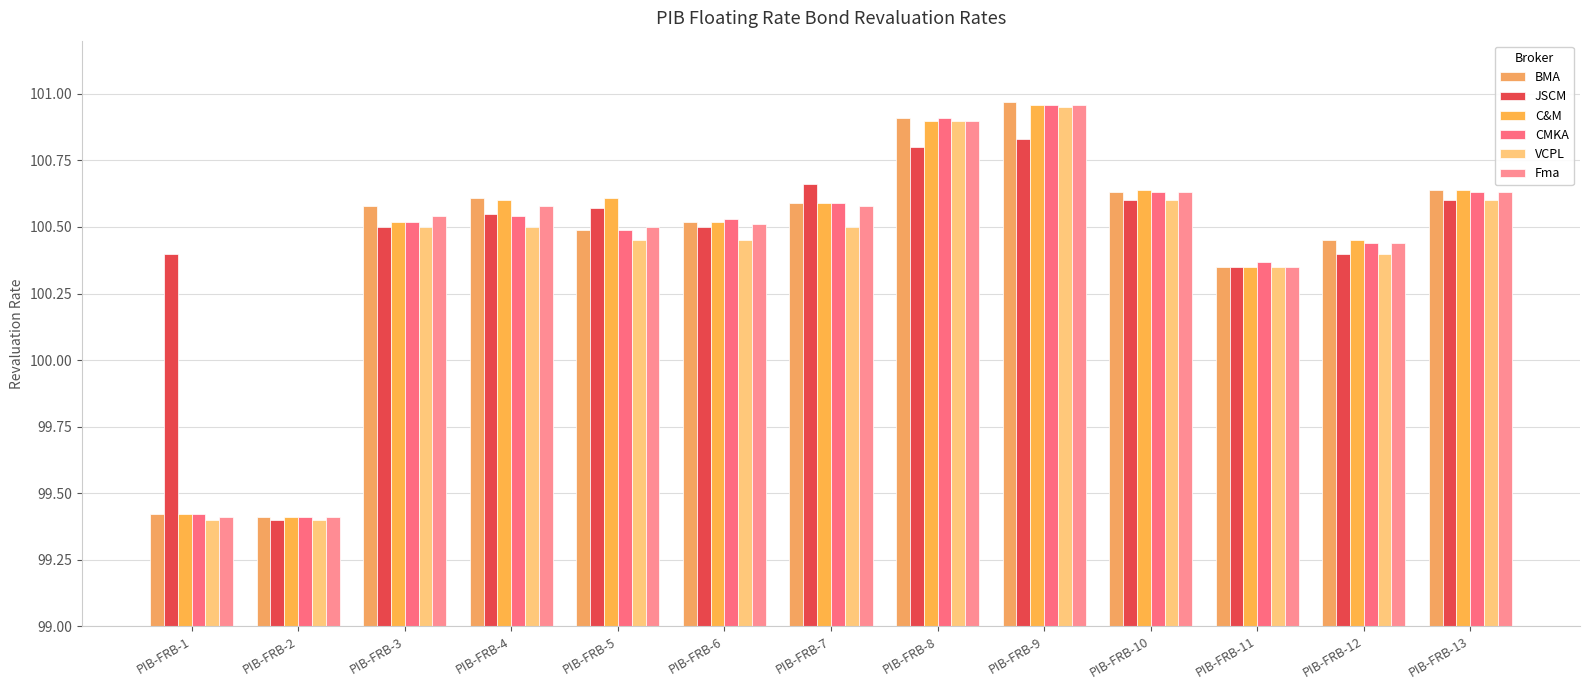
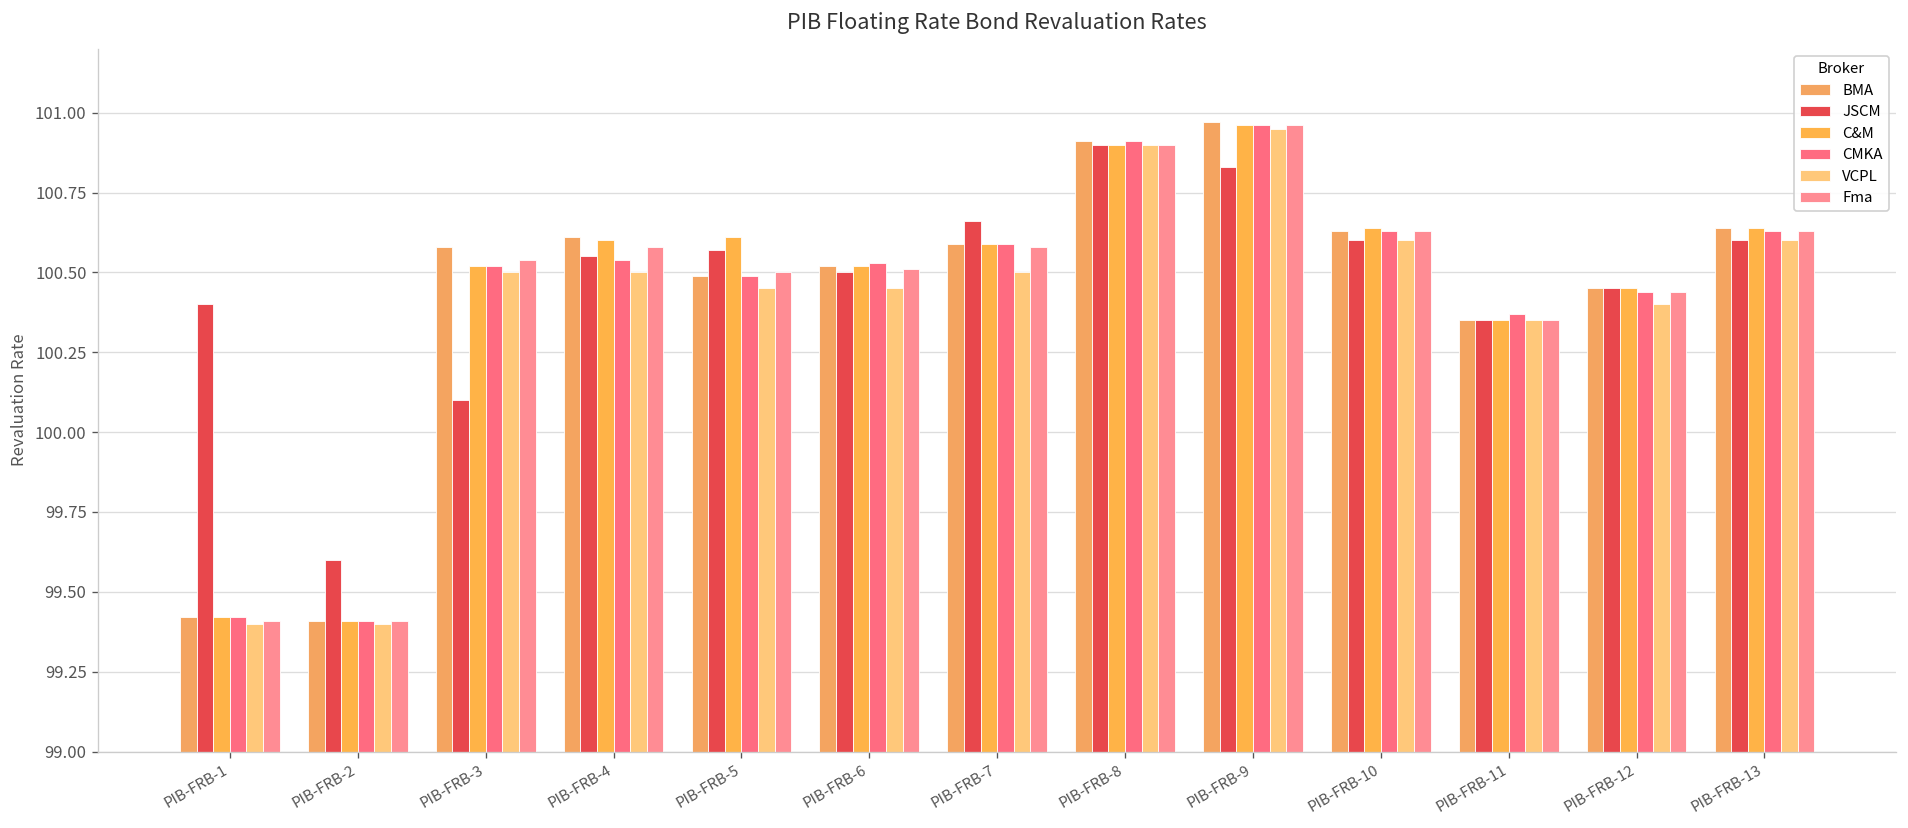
  {
    "JSCM": {
      "PIB-FRB-1": 100.40,
-     "PIB-FRB-2": 99.4,
-     "PIB-FRB-3": 100.5,
+     "PIB-FRB-2": 99.6,
+     "PIB-FRB-3": 100.1,
      "PIB-FRB-4": 100.55,
      "PIB-FRB-5": 100.57,
      "PIB-FRB-6": 100.50,
      "PIB-FRB-7": 100.66,
-     "PIB-FRB-8": 100.8,
+     "PIB-FRB-8": 100.9,
      "PIB-FRB-9": 100.83,
      "PIB-FRB-10": 100.60,
      "PIB-FRB-11": 100.35,
-     "PIB-FRB-12": 100.40,
+     "PIB-FRB-12": 100.45,
      "PIB-FRB-13": 100.60
    }
  }
